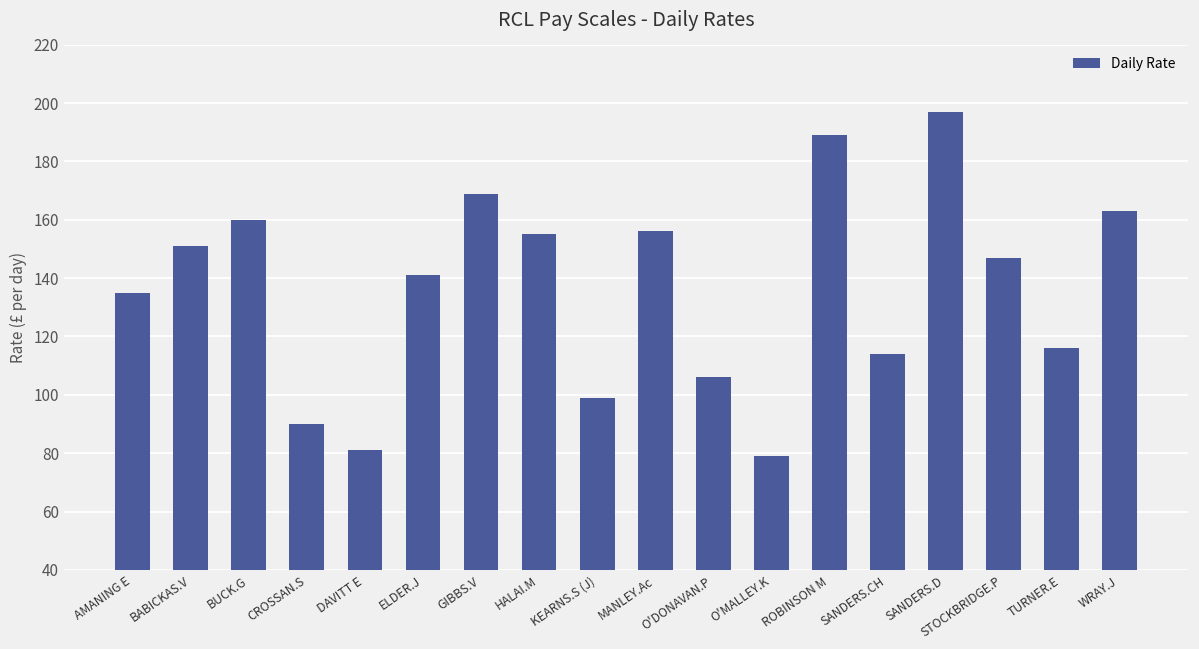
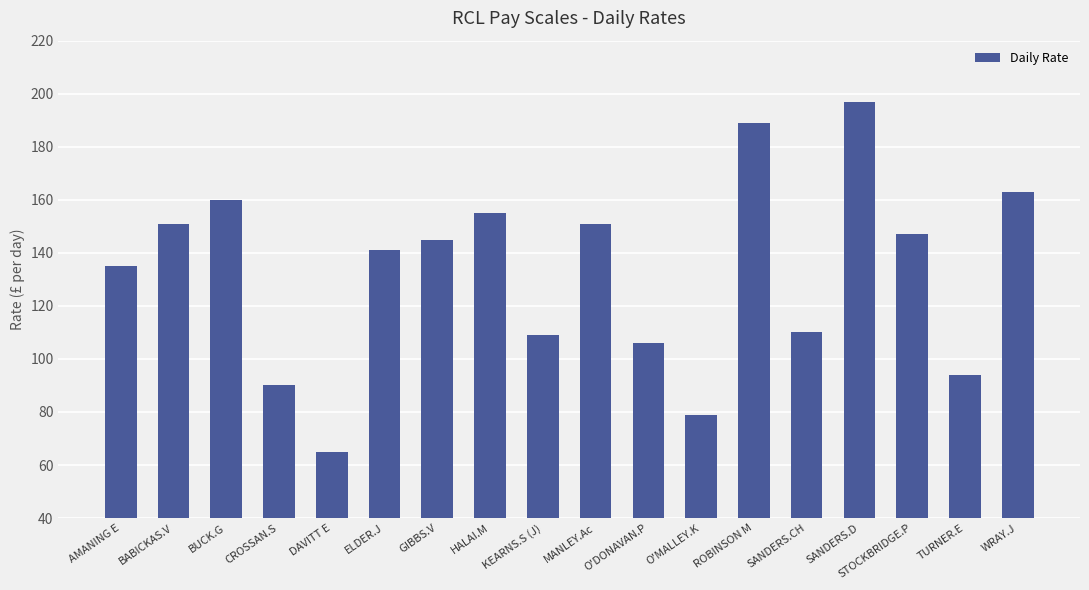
  {
    "AMANING E": 135,
    "BABICKAS.V": 151,
    "BUCK.G": 160,
    "CROSSAN.S": 90,
-   "DAVITT E": 81,
+   "DAVITT E": 65,
    "ELDER.J": 141,
-   "GIBBS.V": 169,
+   "GIBBS.V": 145,
    "HALAI.M": 155,
-   "KEARNS.S (J)": 99,
-   "MANLEY.Ac": 156,
+   "KEARNS.S (J)": 109,
+   "MANLEY.Ac": 151,
    "O'DONAVAN.P": 106,
    "O'MALLEY.K": 79,
    "ROBINSON M": 189,
-   "SANDERS.CH": 114,
+   "SANDERS.CH": 110,
    "SANDERS.D": 197,
    "STOCKBRIDGE.P": 147,
-   "TURNER.E": 116,
+   "TURNER.E": 94,
    "WRAY.J": 163
  }
